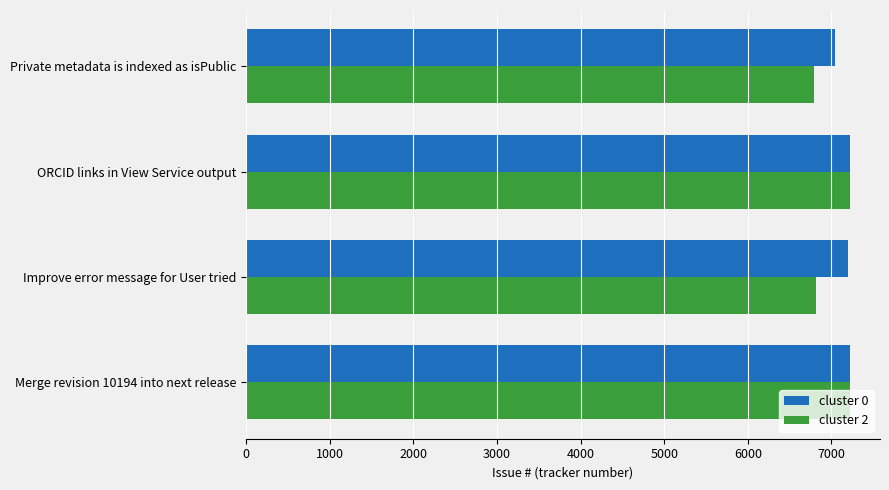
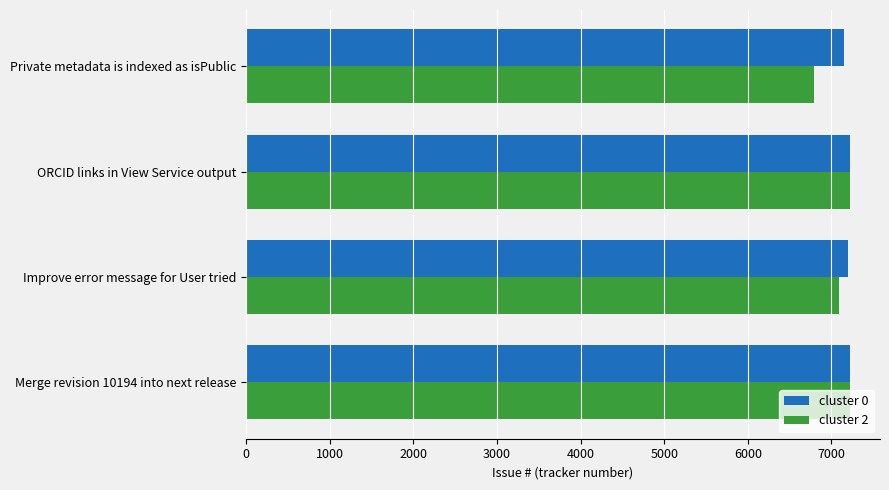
  {
    "cluster 0": {
-     "Private metadata is indexed as isPublic": 7000,
+     "Private metadata is indexed as isPublic": 7100,
      "ORCID links in View Service output": 7200,
      "Improve error message for User tried": 7200,
      "Merge revision 10194 into next release": 7200
    },
    "cluster 2": {
      "Private metadata is indexed as isPublic": 6800,
      "ORCID links in View Service output": 7200,
-     "Improve error message for User tried": 6800
+     "Improve error message for User tried": 7100
    }
  }
